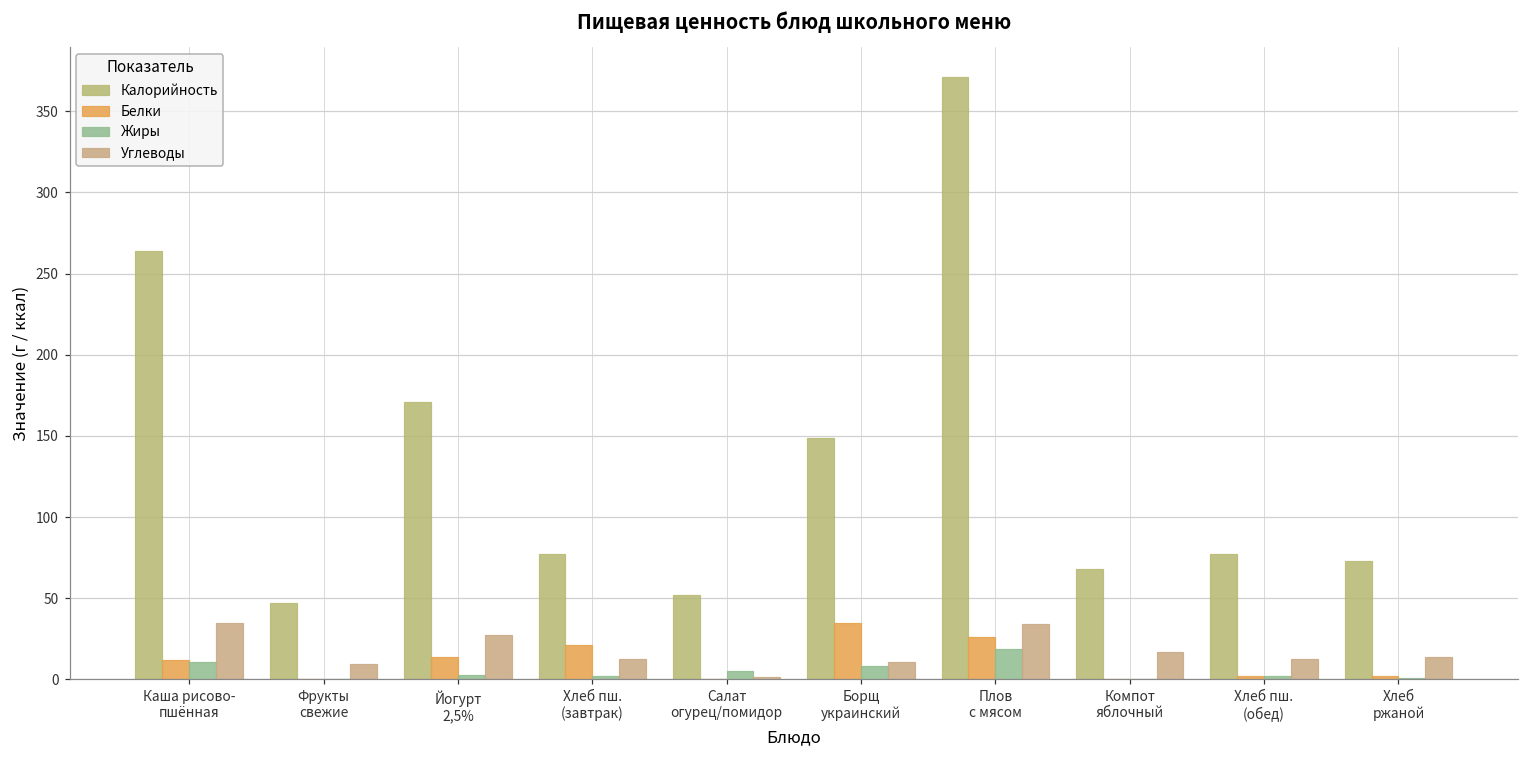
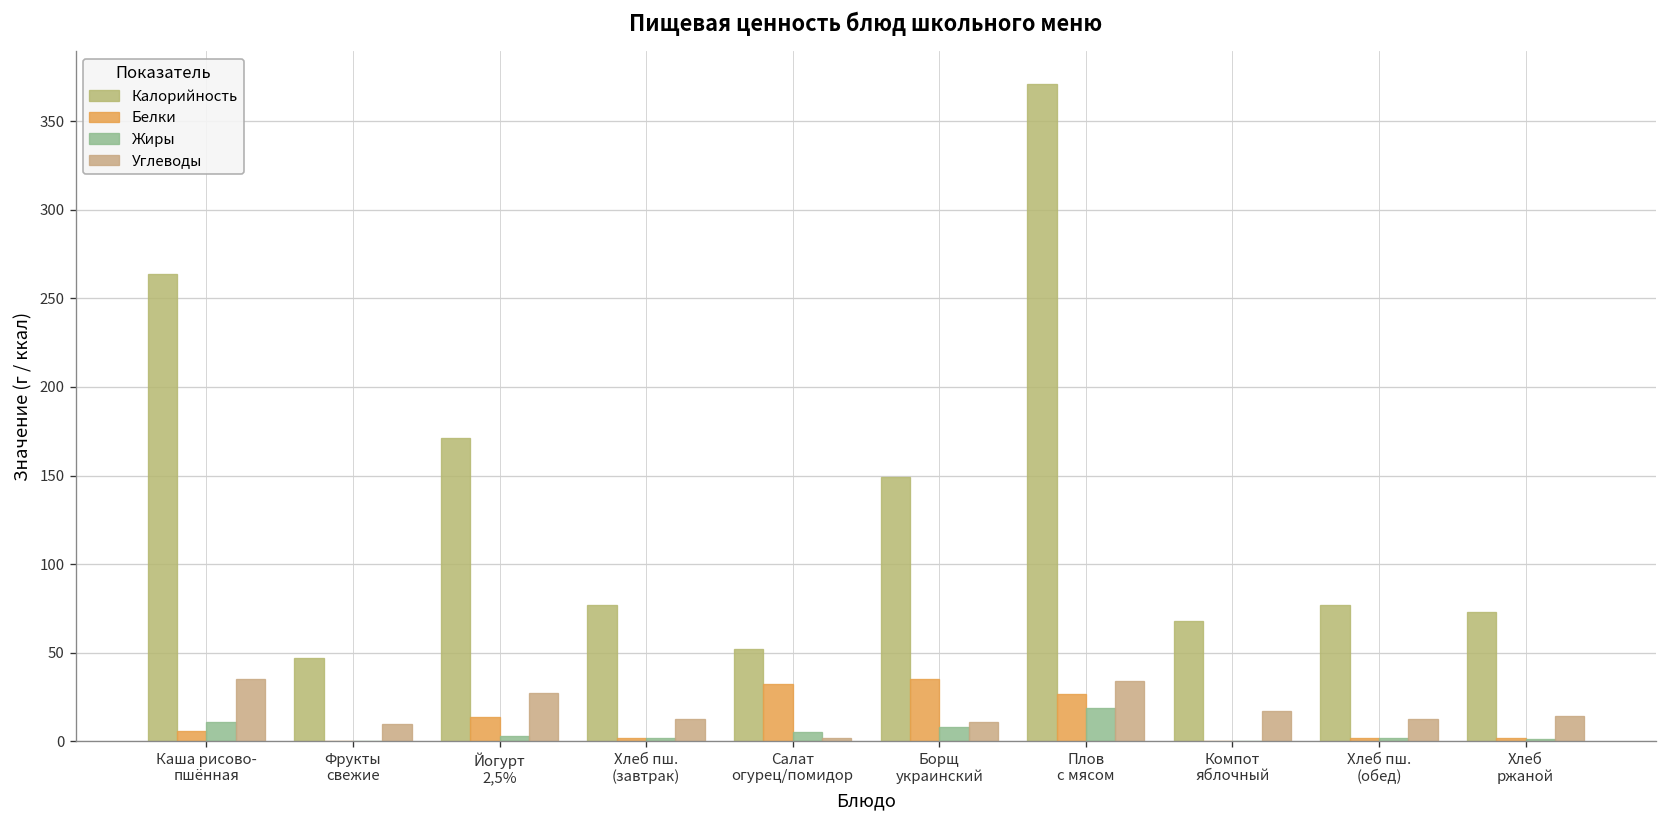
  {
    "Белки": {
-     "Каша рисово- пшённая": 12,
+     "Каша рисово- пшённая": 6,
      "Йогурт 2,5%": 14,
-     "Хлеб пш. (завтрак)": 21,
-     "Салат огурец/помидор": 0,
+     "Хлеб пш. (завтрак)": 2,
+     "Салат огурец/помидор": 32,
      "Борщ украинский": 35,
      "Плов с мясом": 26,
      "Компот яблочный": 0,
      "Хлеб пш. (обед)": 2,
      "Хлеб ржаной": 2
    }
  }
